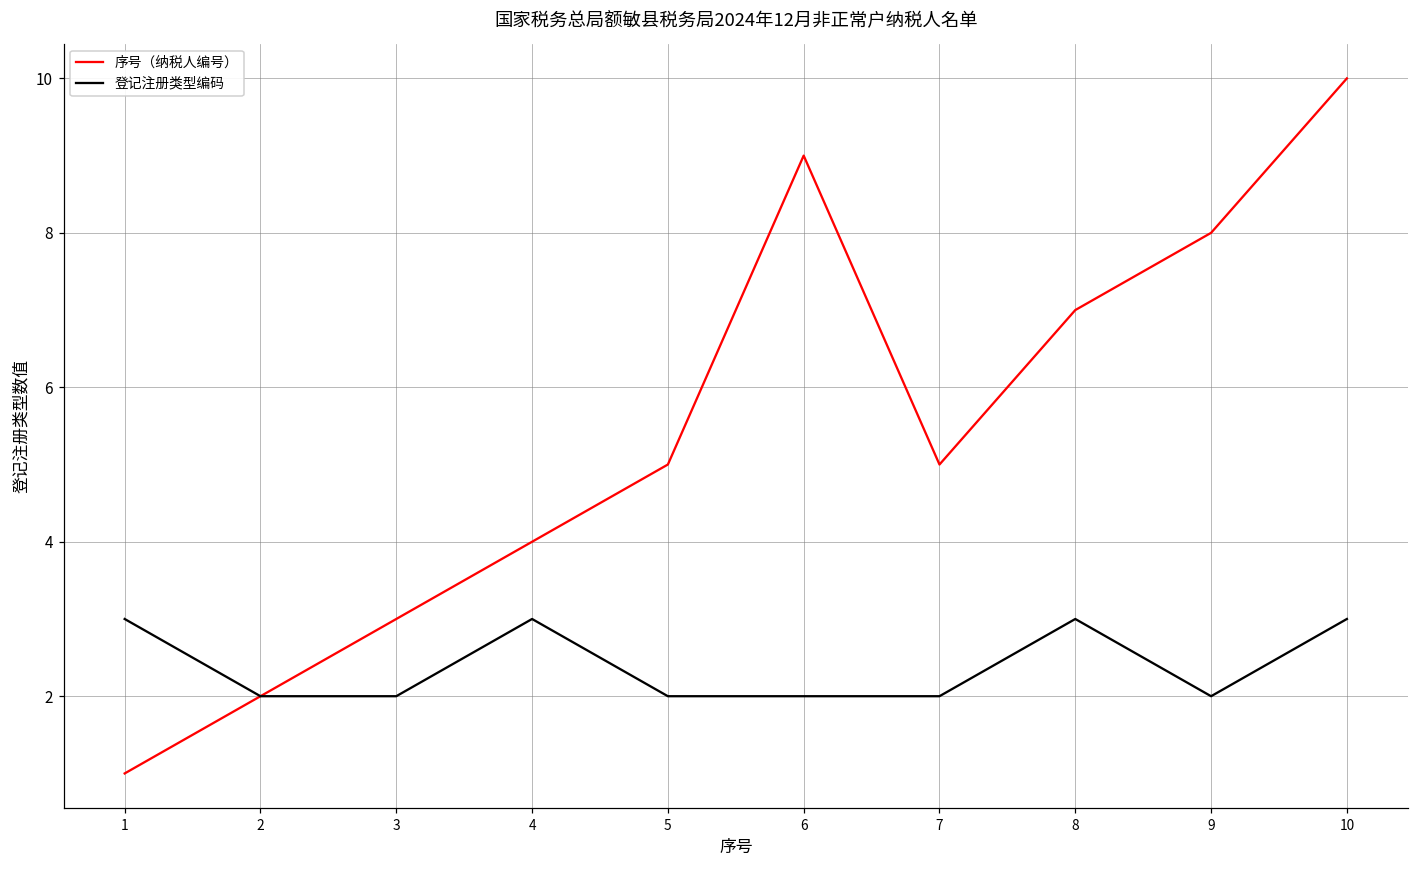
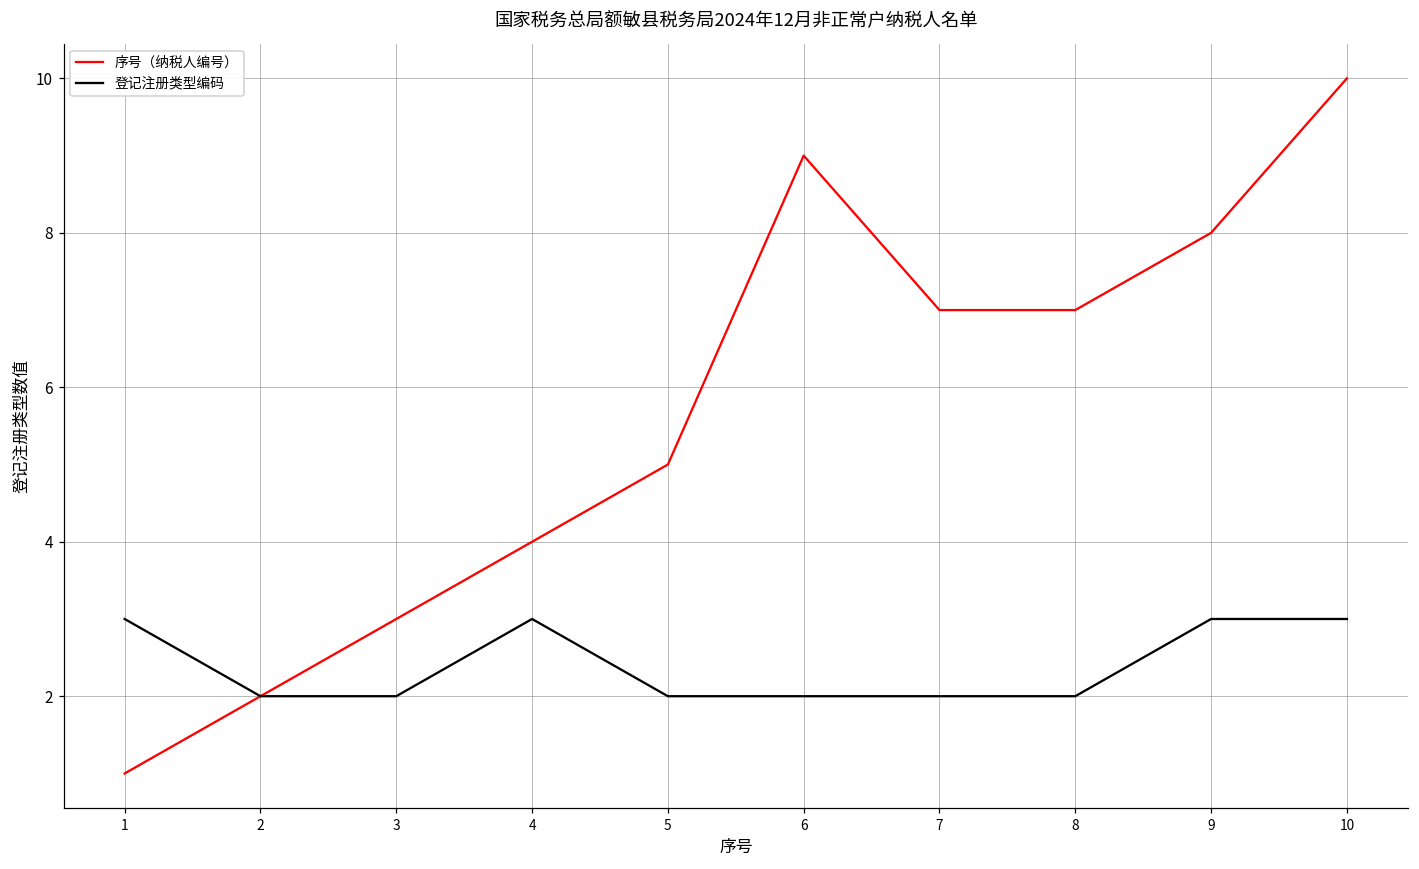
  {
    "序号（纳税人编号）": {
      "1": 1,
      "3": 3,
      "4": 4,
      "5": 5,
      "6": 9,
-     "7": 5,
+     "7": 7,
      "8": 7,
      "9": 8,
      "10": 10
    },
    "登记注册类型编码": {
      "1": 3,
      "3": 2,
      "4": 3,
      "5": 2,
      "6": 2,
      "7": 2,
-     "8": 3,
-     "9": 2,
+     "8": 2,
+     "9": 3,
      "10": 3
    }
  }
